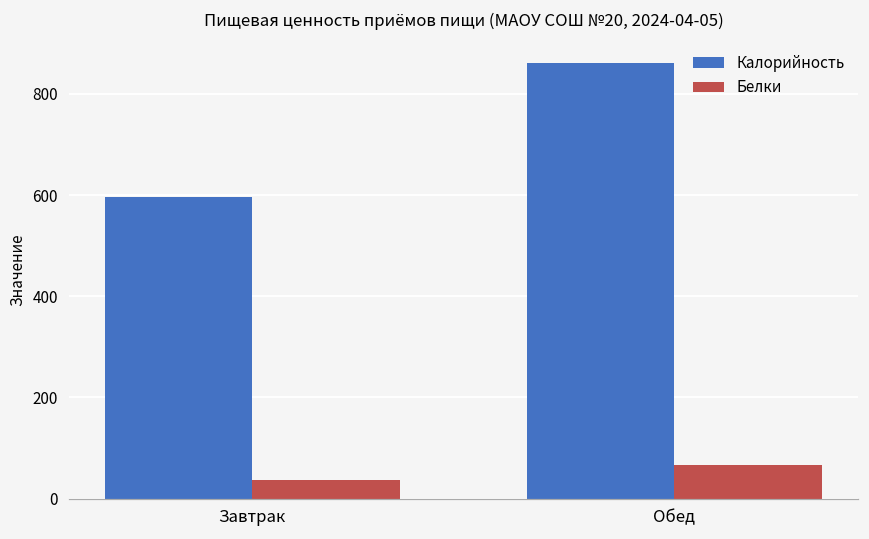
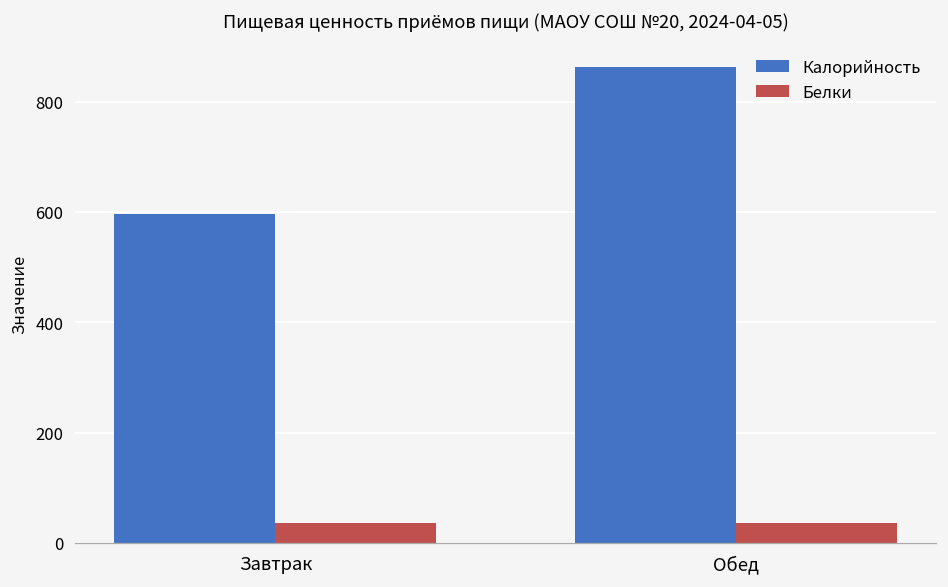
  {
    "Калорийность": {
      "Завтрак": 600,
      "Обед": 860
    },
    "Белки": {
      "Завтрак": 40,
-     "Обед": 70
+     "Обед": 40
    }
  }
